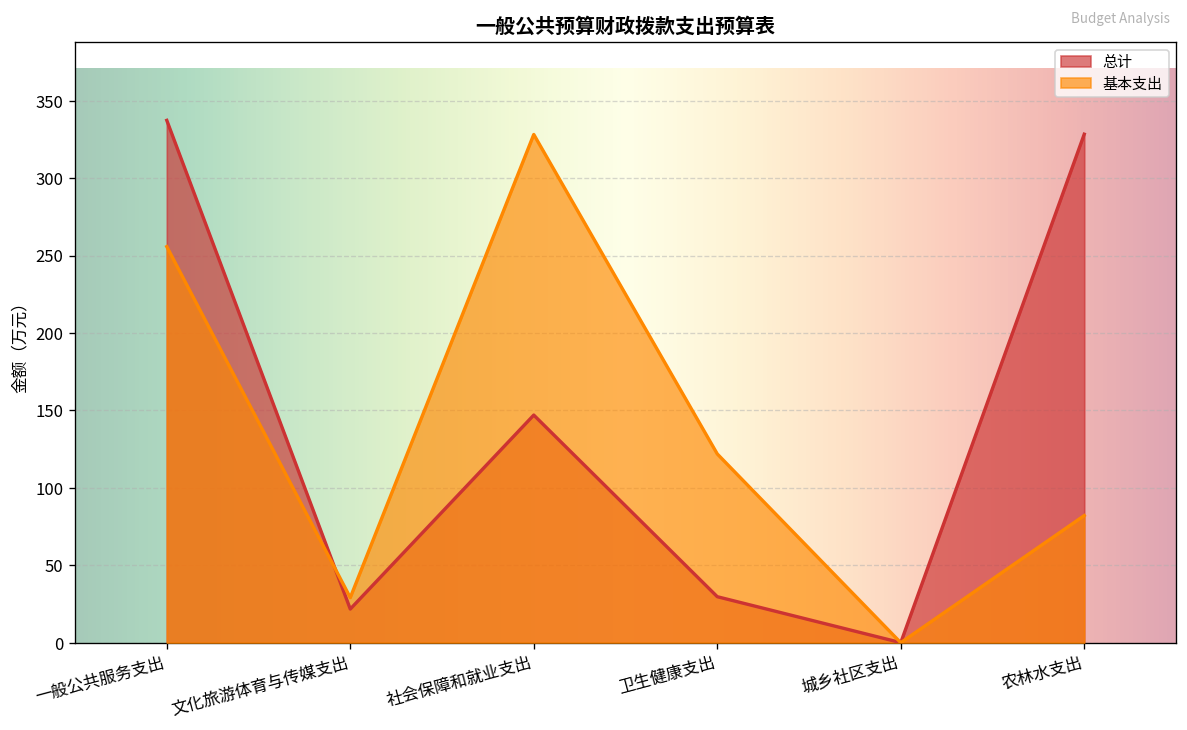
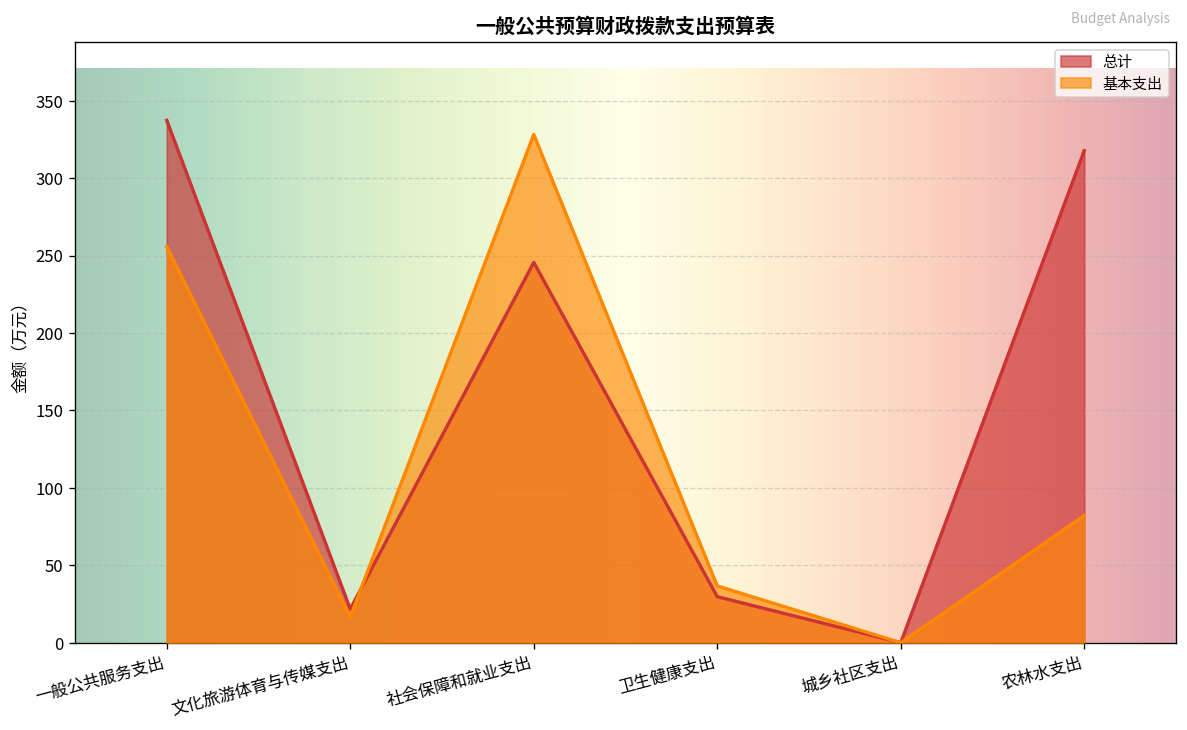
  {
    "总计": {
      "一般公共服务支出": 337,
      "文化旅游体育与传媒支出": 22,
-     "社会保障和就业支出": 147,
+     "社会保障和就业支出": 246,
      "卫生健康支出": 30,
-     "农林水支出": 328
+     "农林水支出": 318
    },
    "基本支出": {
      "一般公共服务支出": 256,
-     "文化旅游体育与传媒支出": 29,
+     "文化旅游体育与传媒支出": 17,
      "社会保障和就业支出": 328,
-     "卫生健康支出": 122,
+     "卫生健康支出": 37,
      "农林水支出": 82
    }
  }
